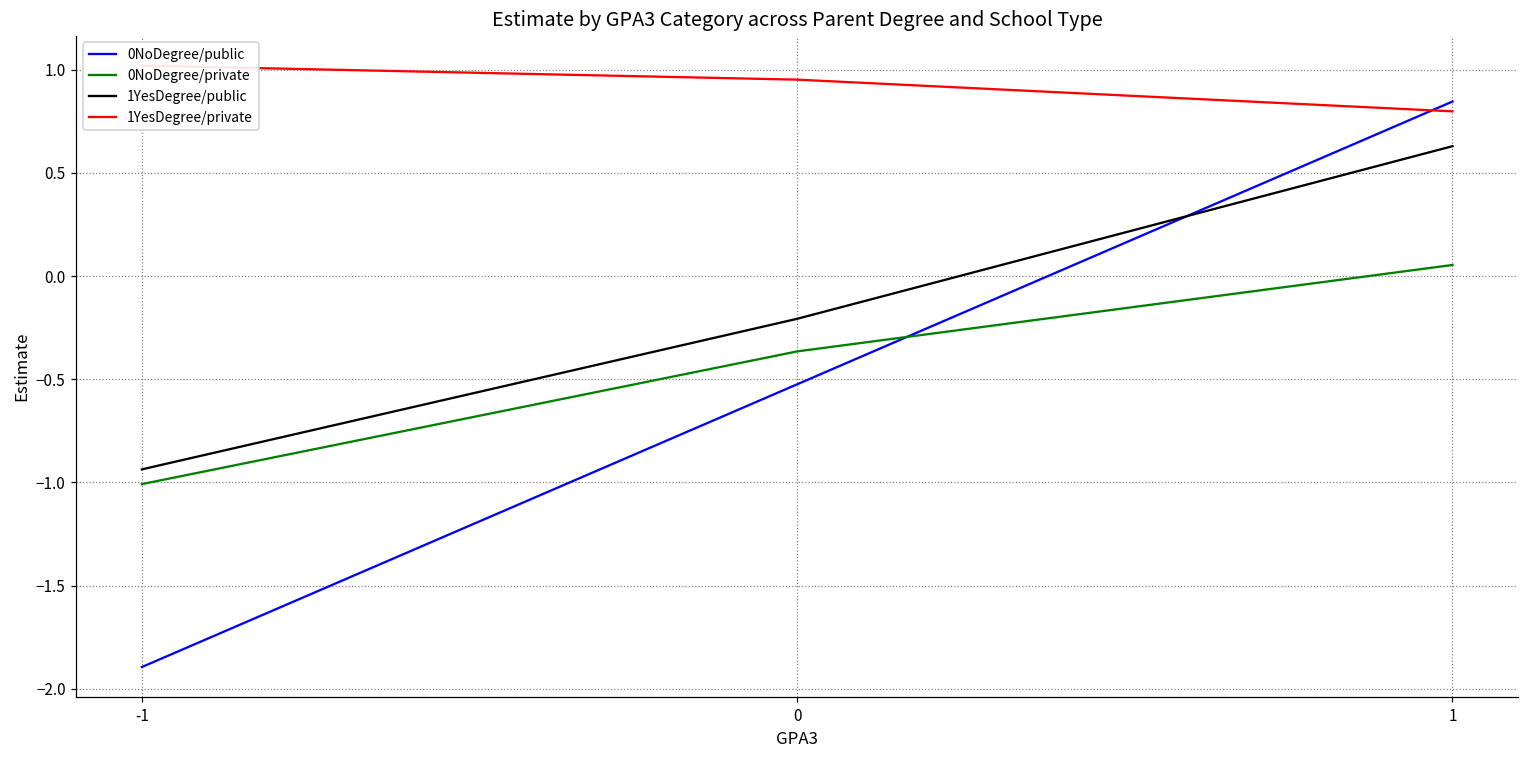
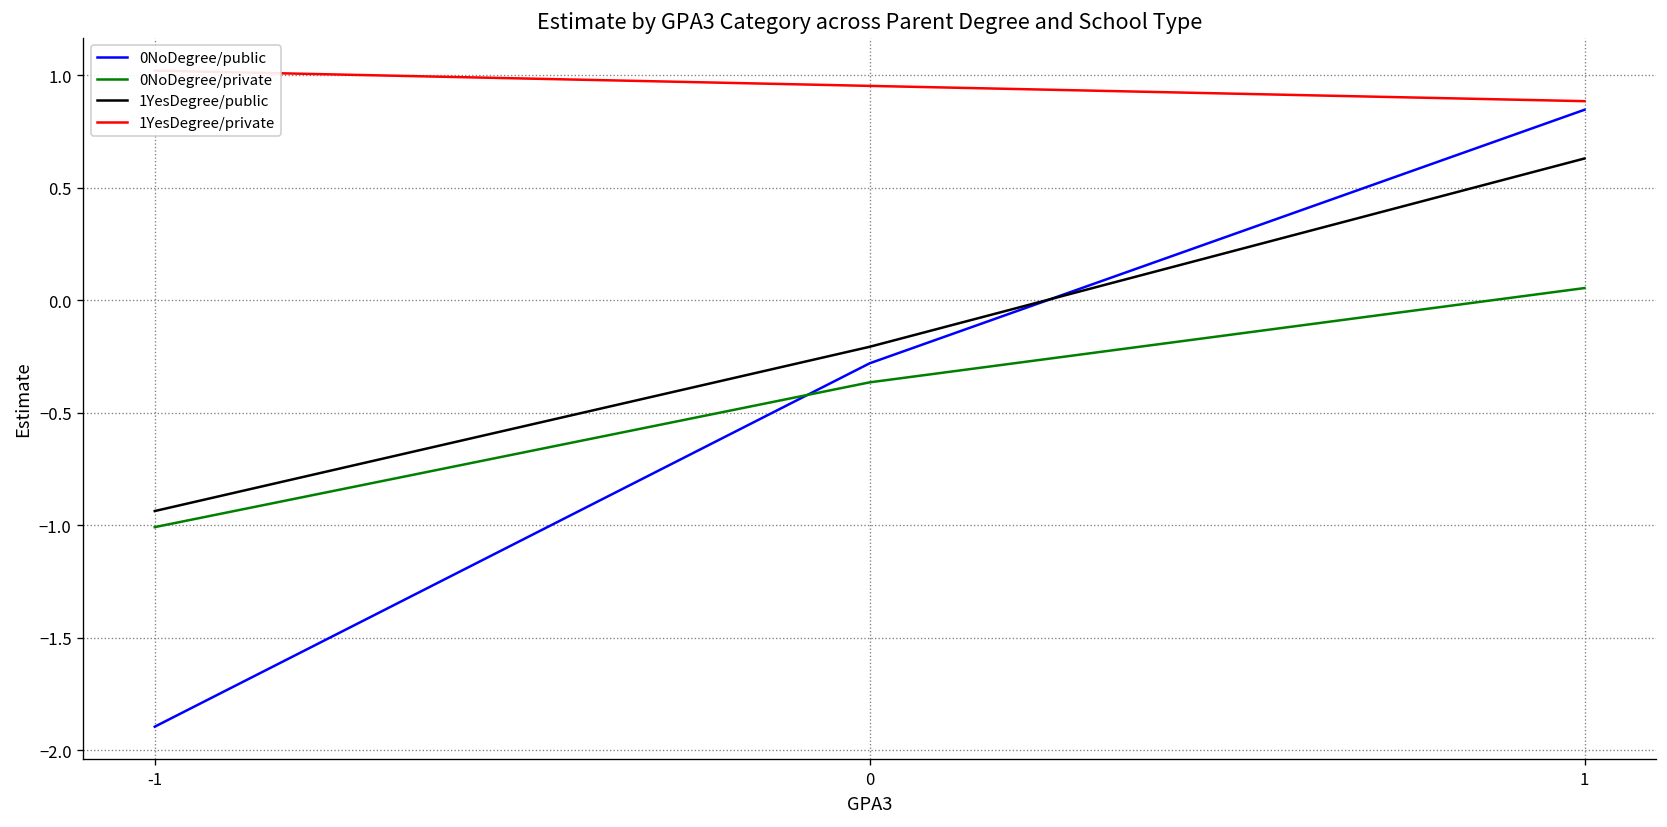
  {
    "0NoDegree/public": {
      "-1": -1.89,
-     "0": -0.52,
+     "0": -0.28,
      "1": 0.85
    },
    "0NoDegree/private": {
      "-1": -1.01,
      "0": -0.37,
      "1": 0.05
    },
    "1YesDegree/public": {
      "-1": -0.94,
      "0": -0.21,
      "1": 0.63
    },
    "1YesDegree/private": {
      "0": 0.95,
-     "1": 0.80
+     "1": 0.88
    }
  }
